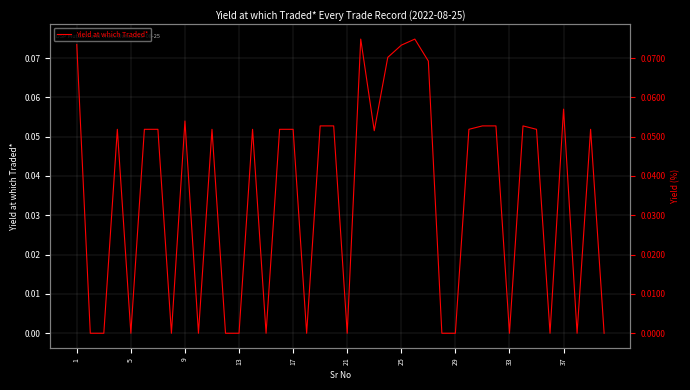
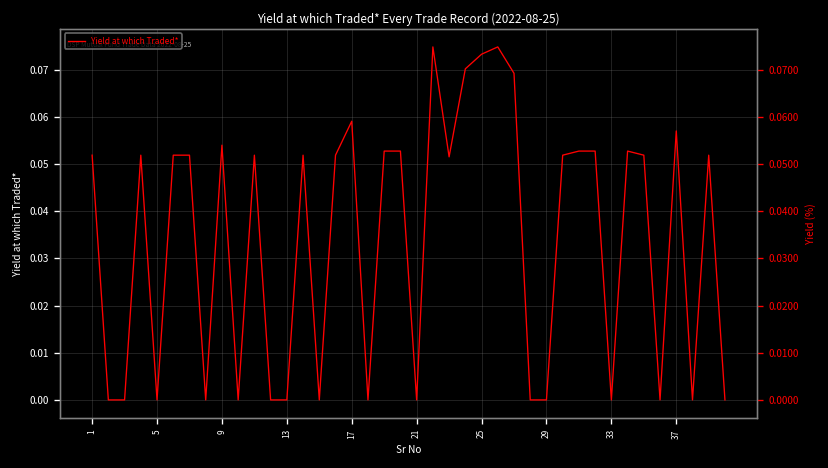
  {
-   "1": 0.073,
+   "1": 0.052,
    "5": 0.000,
    "9": 0.054,
    "13": 0.000,
-   "17": 0.052,
+   "17": 0.059,
    "21": 0.000,
    "25": 0.073,
    "29": 0.000,
    "33": 0.000,
    "37": 0.057
  }
